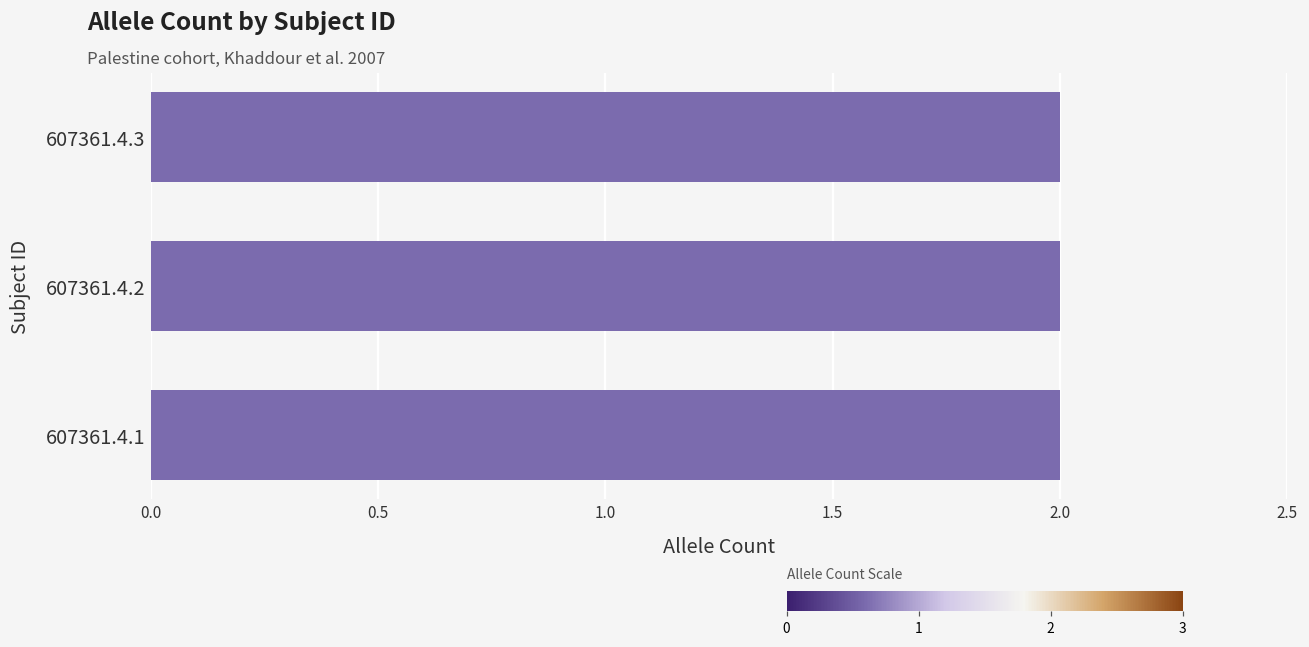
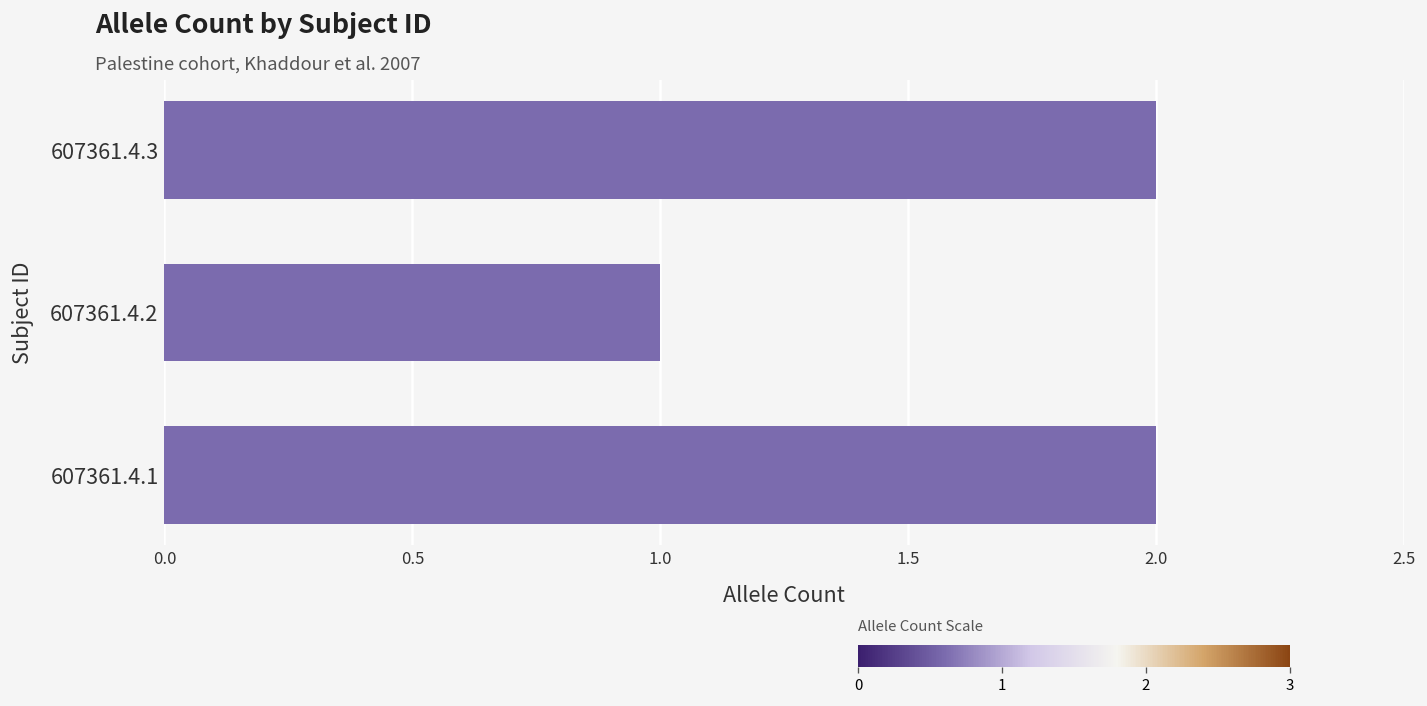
  {
    "607361.4.3": 2,
-   "607361.4.2": 2,
+   "607361.4.2": 1,
    "607361.4.1": 2
  }
